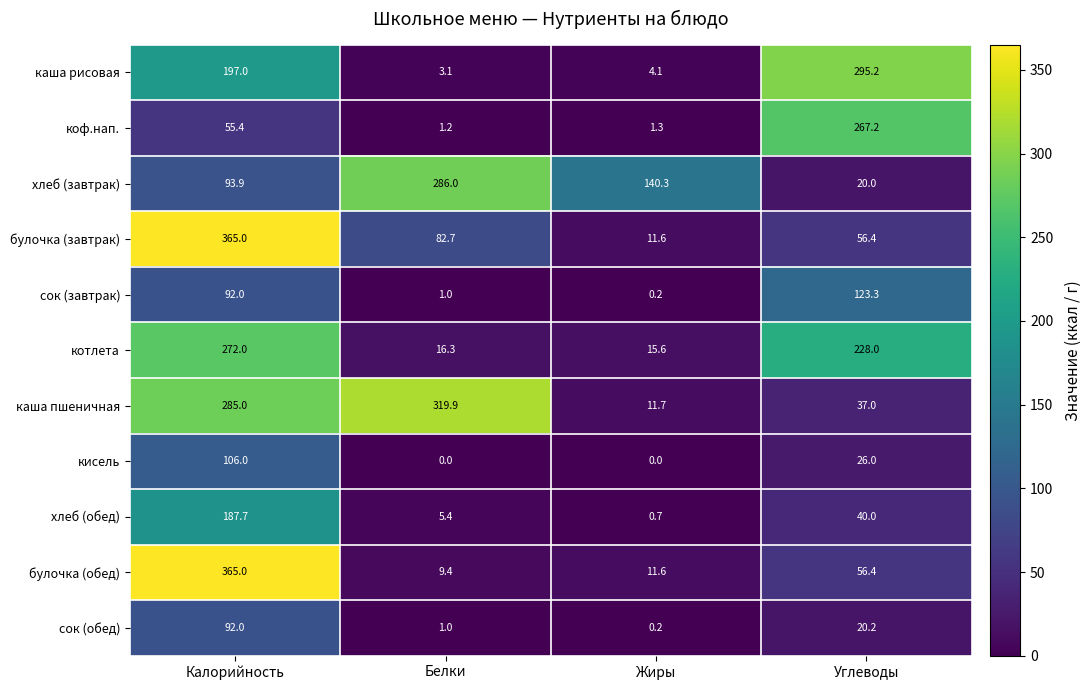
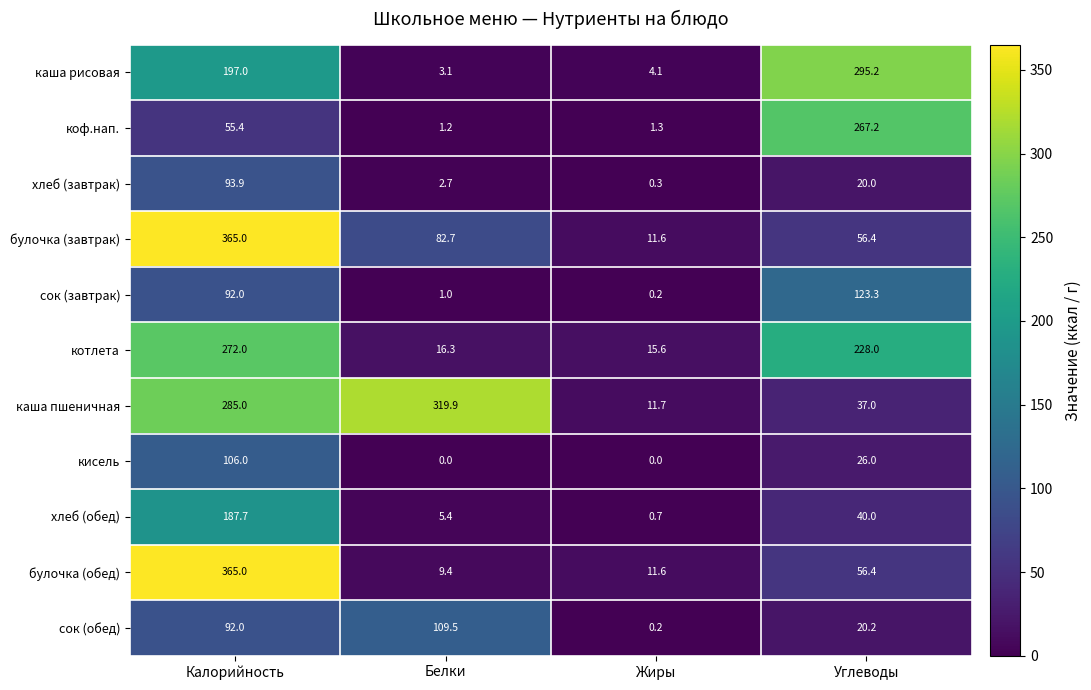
  {
    "каша рисовая": {
      "Калорийность": 197.0,
      "Белки": 3.1,
      "Жиры": 4.1,
      "Углеводы": 295.2
    },
    "коф.нап.": {
      "Калорийность": 55.4,
      "Белки": 1.2,
      "Жиры": 1.3,
      "Углеводы": 267.2
    },
    "хлеб (завтрак)": {
      "Калорийность": 93.9,
-     "Белки": 286.0,
-     "Жиры": 140.3,
+     "Белки": 2.7,
+     "Жиры": 0.3,
      "Углеводы": 20.0
    },
    "булочка (завтрак)": {
      "Калорийность": 365.0,
      "Белки": 82.7,
      "Жиры": 11.6,
      "Углеводы": 56.4
    },
    "сок (завтрак)": {
      "Калорийность": 92.0,
      "Белки": 1.0,
      "Жиры": 0.2,
      "Углеводы": 123.3
    },
    "котлета": {
      "Калорийность": 272.0,
      "Белки": 16.3,
      "Жиры": 15.6,
      "Углеводы": 228.0
    },
    "каша пшеничная": {
      "Калорийность": 285.0,
      "Белки": 319.9,
      "Жиры": 11.7,
      "Углеводы": 37.0
    },
    "кисель": {
      "Калорийность": 106.0,
      "Белки": 0.0,
      "Жиры": 0.0,
      "Углеводы": 26.0
    },
    "хлеб (обед)": {
      "Калорийность": 187.7,
      "Белки": 5.4,
      "Жиры": 0.7,
      "Углеводы": 40.0
    },
    "булочка (обед)": {
      "Калорийность": 365.0,
      "Белки": 9.4,
      "Жиры": 11.6,
      "Углеводы": 56.4
    },
    "сок (обед)": {
      "Калорийность": 92.0,
-     "Белки": 1.0,
+     "Белки": 109.5,
      "Жиры": 0.2,
      "Углеводы": 20.2
    }
  }
